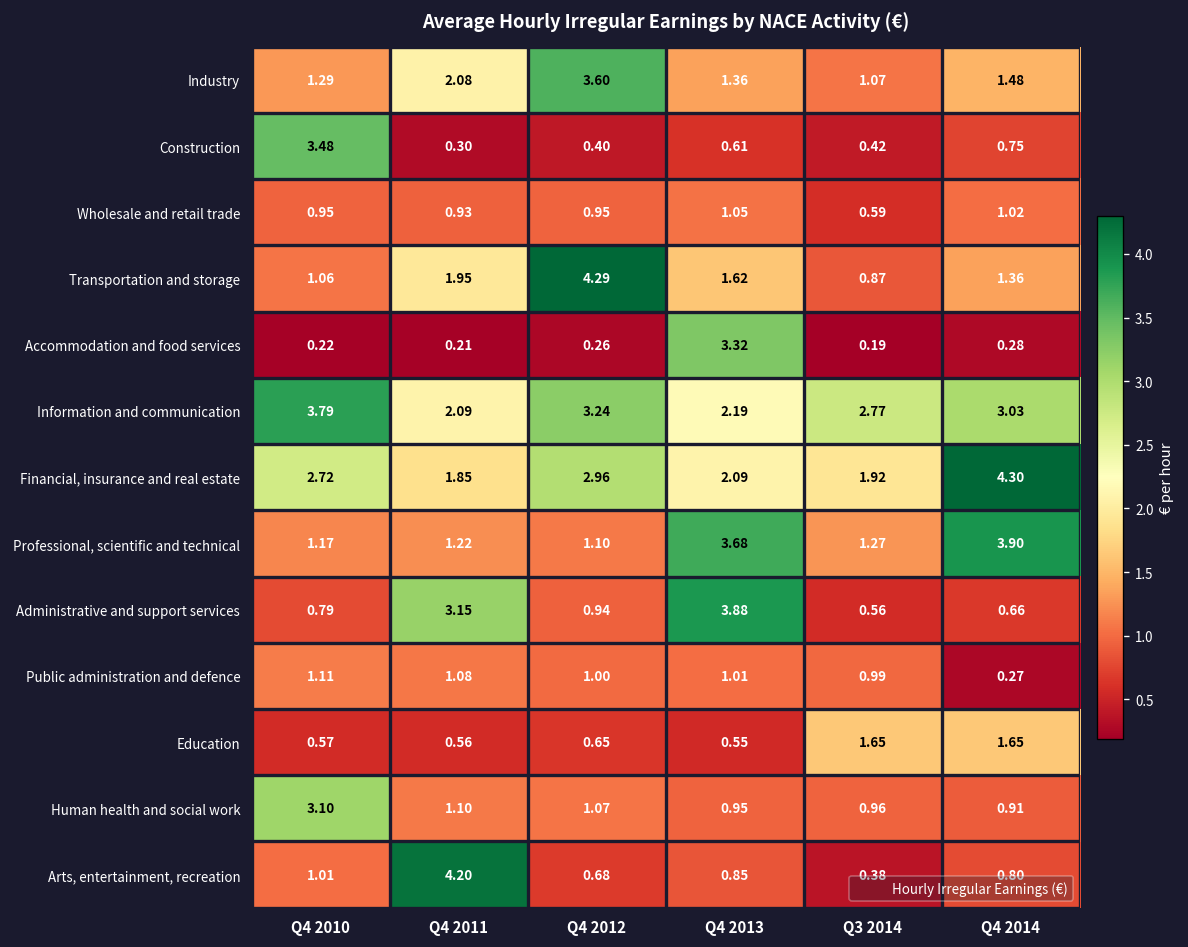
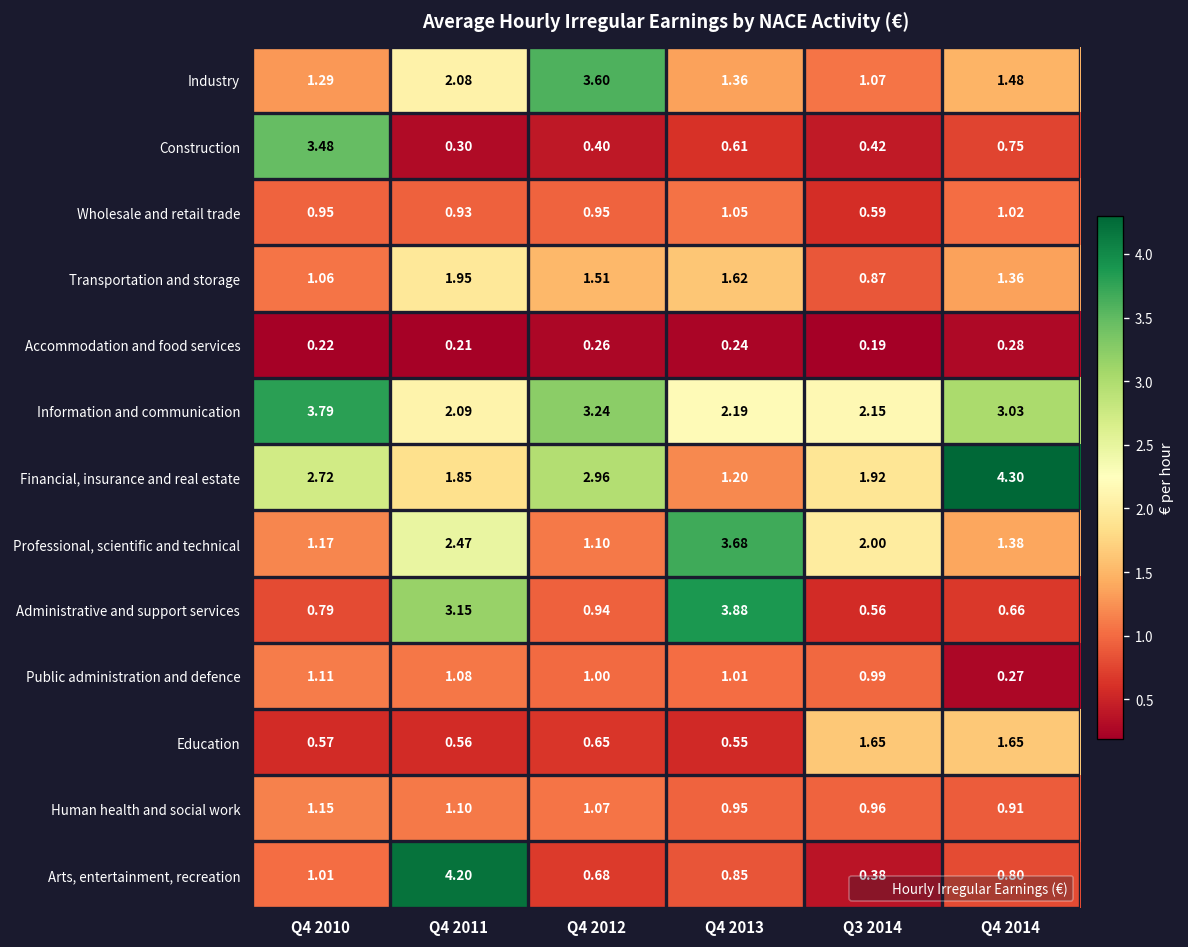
  {
    "Industry": {
      "Q4 2010": 1.29,
      "Q4 2011": 2.08,
      "Q4 2012": 3.60,
      "Q4 2013": 1.36,
      "Q3 2014": 1.07,
      "Q4 2014": 1.48
    },
    "Construction": {
      "Q4 2010": 3.48,
      "Q4 2011": 0.30,
      "Q4 2012": 0.40,
      "Q4 2013": 0.61,
      "Q3 2014": 0.42,
      "Q4 2014": 0.75
    },
    "Wholesale and retail trade": {
      "Q4 2010": 0.95,
      "Q4 2011": 0.93,
      "Q4 2012": 0.95,
      "Q4 2013": 1.05,
      "Q3 2014": 0.59,
      "Q4 2014": 1.02
    },
    "Transportation and storage": {
      "Q4 2010": 1.06,
      "Q4 2011": 1.95,
-     "Q4 2012": 4.29,
+     "Q4 2012": 1.51,
      "Q4 2013": 1.62,
      "Q3 2014": 0.87,
      "Q4 2014": 1.36
    },
    "Accommodation and food services": {
      "Q4 2010": 0.22,
      "Q4 2011": 0.21,
      "Q4 2012": 0.26,
-     "Q4 2013": 3.32,
+     "Q4 2013": 0.24,
      "Q3 2014": 0.19,
      "Q4 2014": 0.28
    },
    "Information and communication": {
      "Q4 2010": 3.79,
      "Q4 2011": 2.09,
      "Q4 2012": 3.24,
      "Q4 2013": 2.19,
-     "Q3 2014": 2.77,
+     "Q3 2014": 2.15,
      "Q4 2014": 3.03
    },
    "Financial, insurance and real estate": {
      "Q4 2010": 2.72,
      "Q4 2011": 1.85,
      "Q4 2012": 2.96,
-     "Q4 2013": 2.09,
+     "Q4 2013": 1.20,
      "Q3 2014": 1.92,
      "Q4 2014": 4.30
    },
    "Professional, scientific and technical": {
      "Q4 2010": 1.17,
-     "Q4 2011": 1.22,
+     "Q4 2011": 2.47,
      "Q4 2012": 1.10,
      "Q4 2013": 3.68,
-     "Q3 2014": 1.27,
-     "Q4 2014": 3.90
+     "Q3 2014": 2.00,
+     "Q4 2014": 1.38
    },
    "Administrative and support services": {
      "Q4 2010": 0.79,
      "Q4 2011": 3.15,
      "Q4 2012": 0.94,
      "Q4 2013": 3.88,
      "Q3 2014": 0.56,
      "Q4 2014": 0.66
    },
    "Public administration and defence": {
      "Q4 2010": 1.11,
      "Q4 2011": 1.08,
      "Q4 2012": 1.00,
      "Q4 2013": 1.01,
      "Q3 2014": 0.99,
      "Q4 2014": 0.27
    },
    "Education": {
      "Q4 2010": 0.57,
      "Q4 2011": 0.56,
      "Q4 2012": 0.65,
      "Q4 2013": 0.55,
      "Q3 2014": 1.65,
      "Q4 2014": 1.65
    },
    "Human health and social work": {
-     "Q4 2010": 3.10,
+     "Q4 2010": 1.15,
      "Q4 2011": 1.10,
      "Q4 2012": 1.07,
      "Q4 2013": 0.95,
      "Q3 2014": 0.96,
      "Q4 2014": 0.91
    },
    "Arts, entertainment, recreation": {
      "Q4 2010": 1.01,
      "Q4 2011": 4.20,
      "Q4 2012": 0.68,
      "Q4 2013": 0.85
    }
  }
